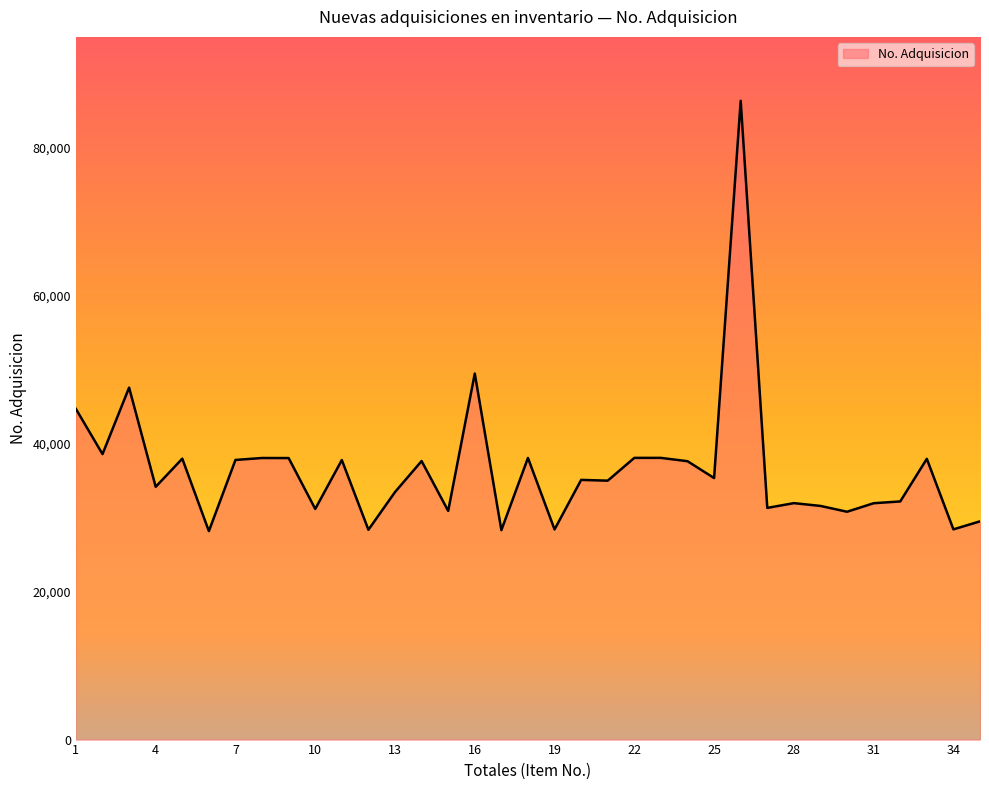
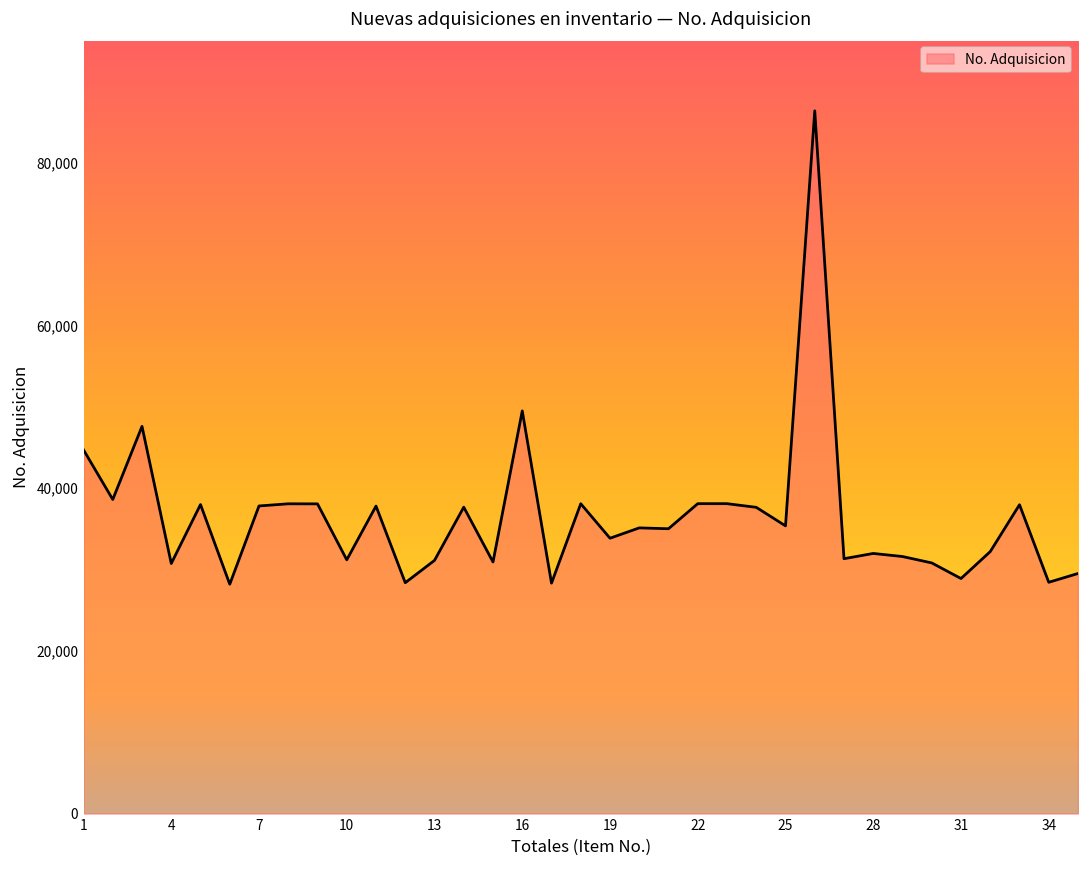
  {
    "1": "45,000",
-   "4": "34,000",
+   "4": "31,000",
    "7": "38,000",
    "10": "31,000",
-   "13": "33,000",
+   "13": "31,000",
    "16": "50,000",
-   "19": "28,000",
+   "19": "34,000",
    "22": "38,000",
    "25": "35,000",
    "28": "32,000",
-   "31": "32,000",
+   "31": "29,000",
    "34": "28,000"
  }
